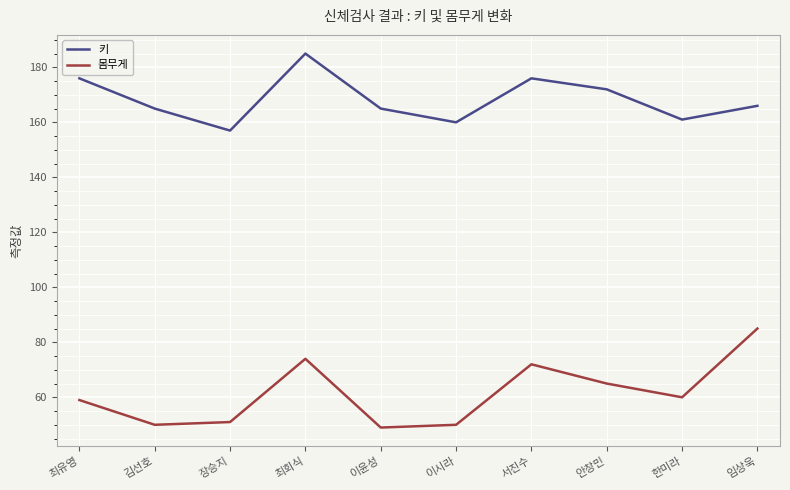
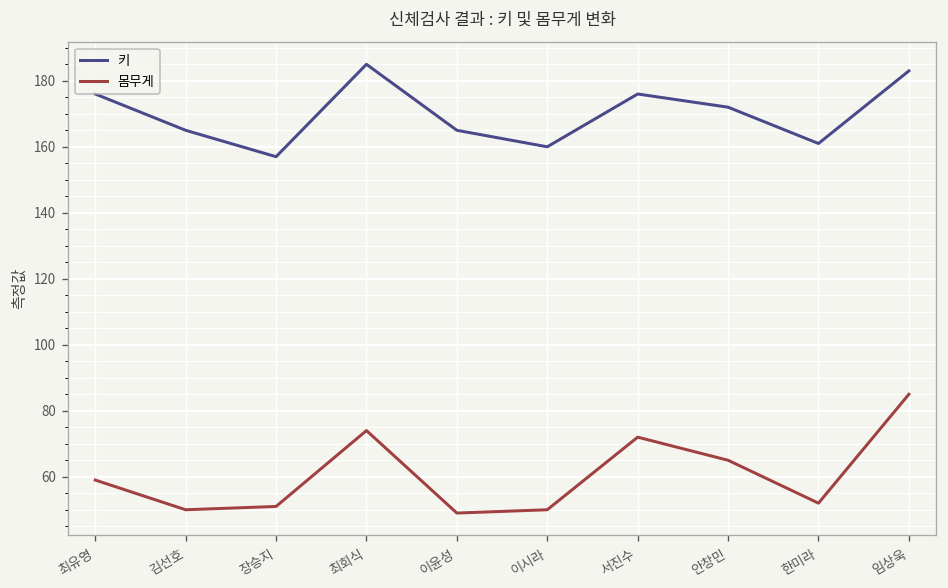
  {
    "키": {
      "최유영": 176,
      "김선호": 165,
      "장승지": 157,
      "최회식": 185,
      "이윤성": 165,
      "이시라": 160,
      "서진수": 176,
      "안창민": 172,
      "한미라": 161,
-     "임상욱": 166
+     "임상욱": 183
    },
    "몸무게": {
      "최유영": 59,
      "김선호": 50,
      "장승지": 51,
      "최회식": 74,
      "이윤성": 49,
      "이시라": 50,
      "서진수": 72,
      "안창민": 65,
-     "한미라": 60,
+     "한미라": 52,
      "임상욱": 85
    }
  }
